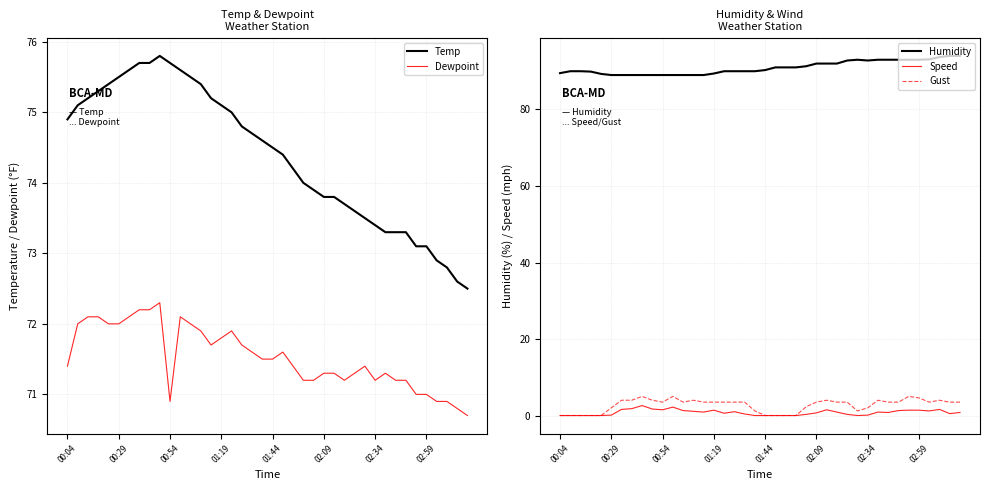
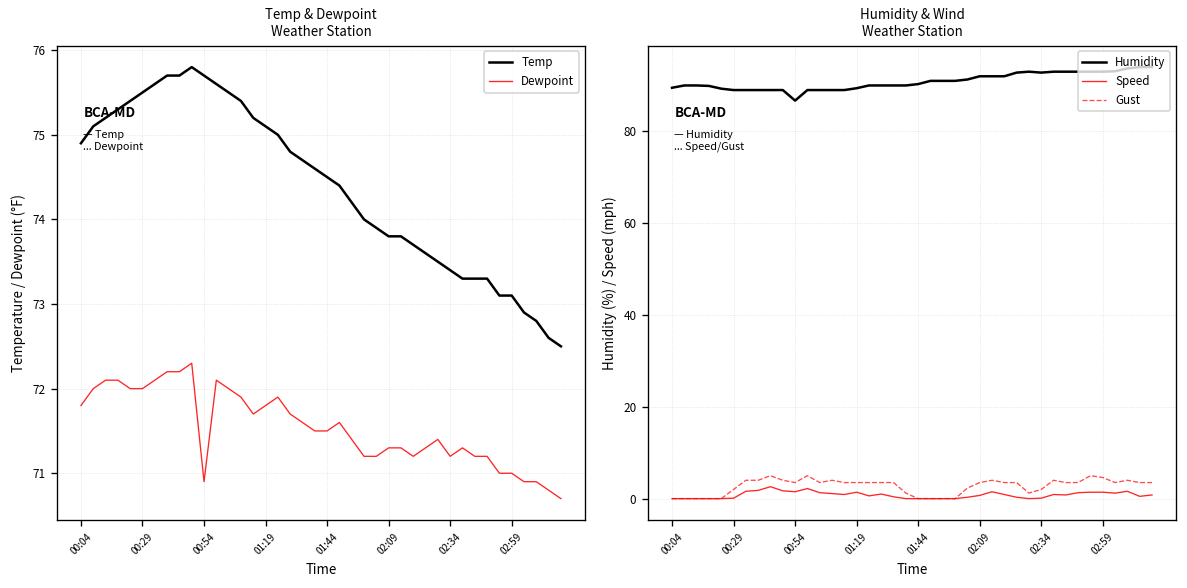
  {
    "Temp & Dewpoint Weather Station": {
      "Temp": {
        "00:04": 74.9,
        "00:29": 75.5,
        "00:54": 75.7,
        "01:19": 75.1,
        "01:44": 74.5,
        "02:09": 73.8,
        "02:34": 73.4,
        "02:59": 73.1
      },
      "Dewpoint": {
-       "00:04": 71.4,
+       "00:04": 71.8,
        "00:29": 72.0,
        "00:54": 70.9,
        "01:19": 71.8,
        "01:44": 71.5,
        "02:09": 71.3,
        "02:34": 71.2,
        "02:59": 71.0
      }
    },
    "Humidity & Wind Weather Station": {
      "Humidity": {
        "00:04": 90,
        "00:29": 89,
-       "00:54": 89,
+       "00:54": 87,
        "01:19": 89,
        "01:44": 90,
        "02:09": 92,
        "02:34": 93
      }
    }
  }
